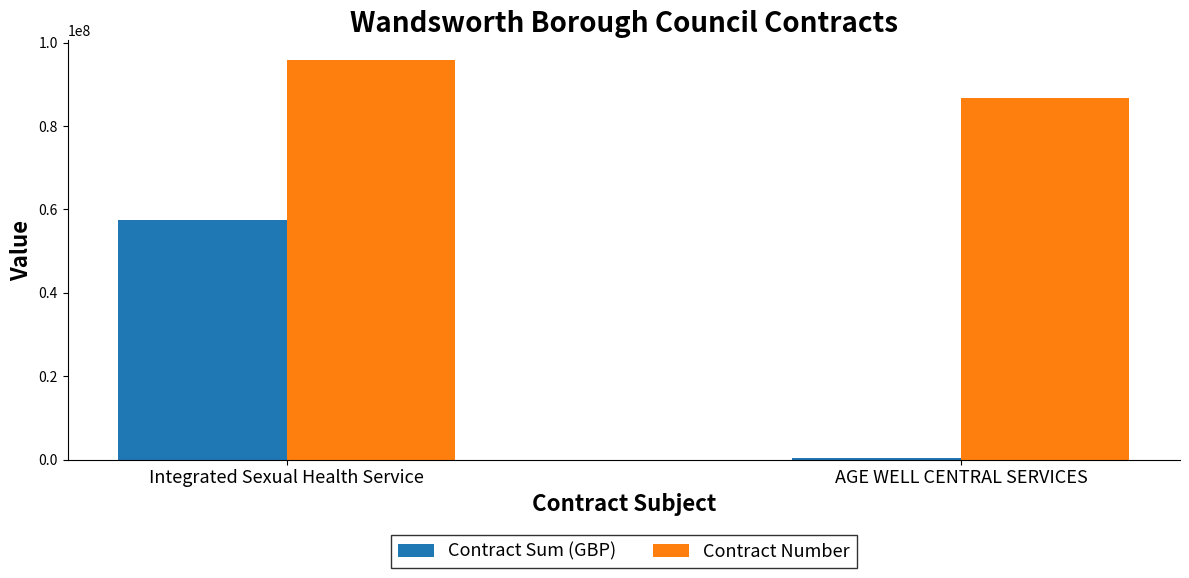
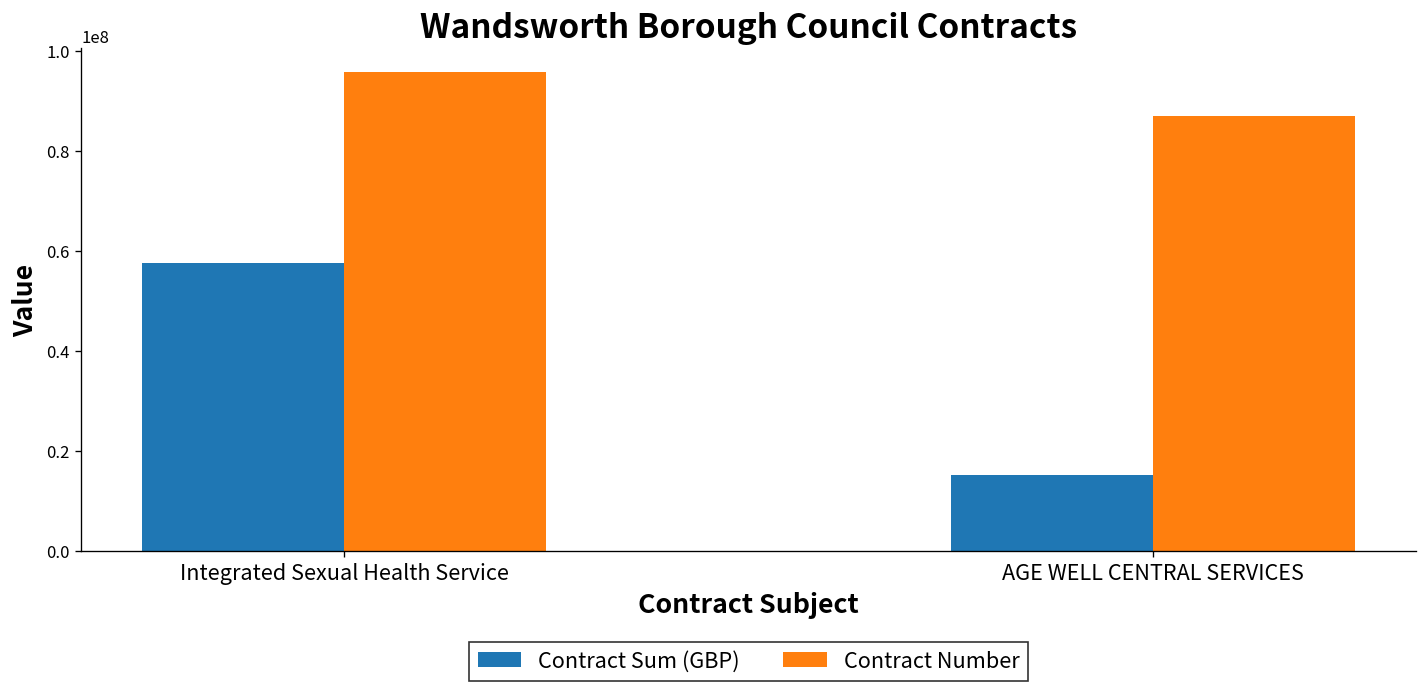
  {
    "Contract Sum (GBP)": {
      "Integrated Sexual Health Service": 58000000,
-     "AGE WELL CENTRAL SERVICES": 0
+     "AGE WELL CENTRAL SERVICES": 15000000
    },
    "Contract Number": {
      "Integrated Sexual Health Service": 96000000,
      "AGE WELL CENTRAL SERVICES": 87000000
    }
  }
